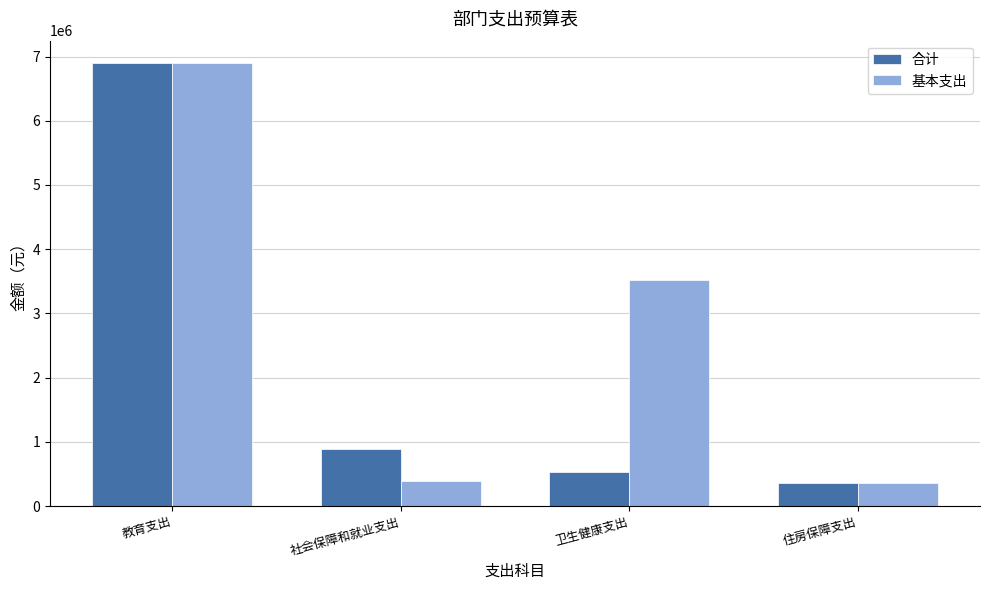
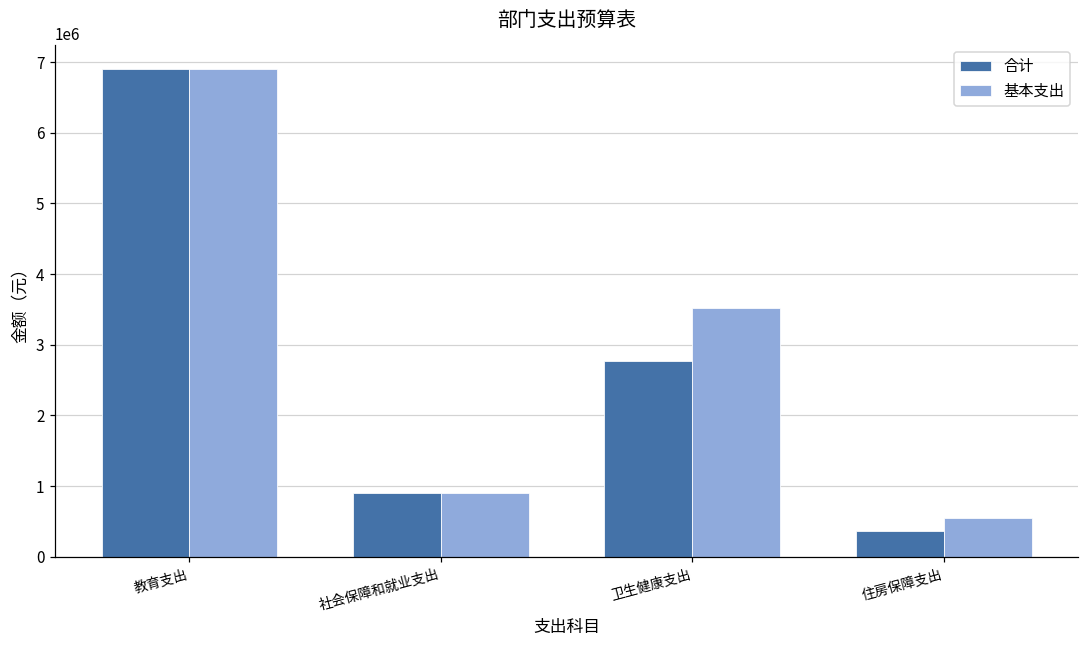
  {
    "合计": {
      "教育支出": 6900000,
      "社会保障和就业支出": 900000,
-     "卫生健康支出": 500000,
+     "卫生健康支出": 2800000,
      "住房保障支出": 400000
    },
    "基本支出": {
      "教育支出": 6900000,
-     "社会保障和就业支出": 400000,
+     "社会保障和就业支出": 900000,
      "卫生健康支出": 3500000,
-     "住房保障支出": 400000
+     "住房保障支出": 600000
    }
  }
